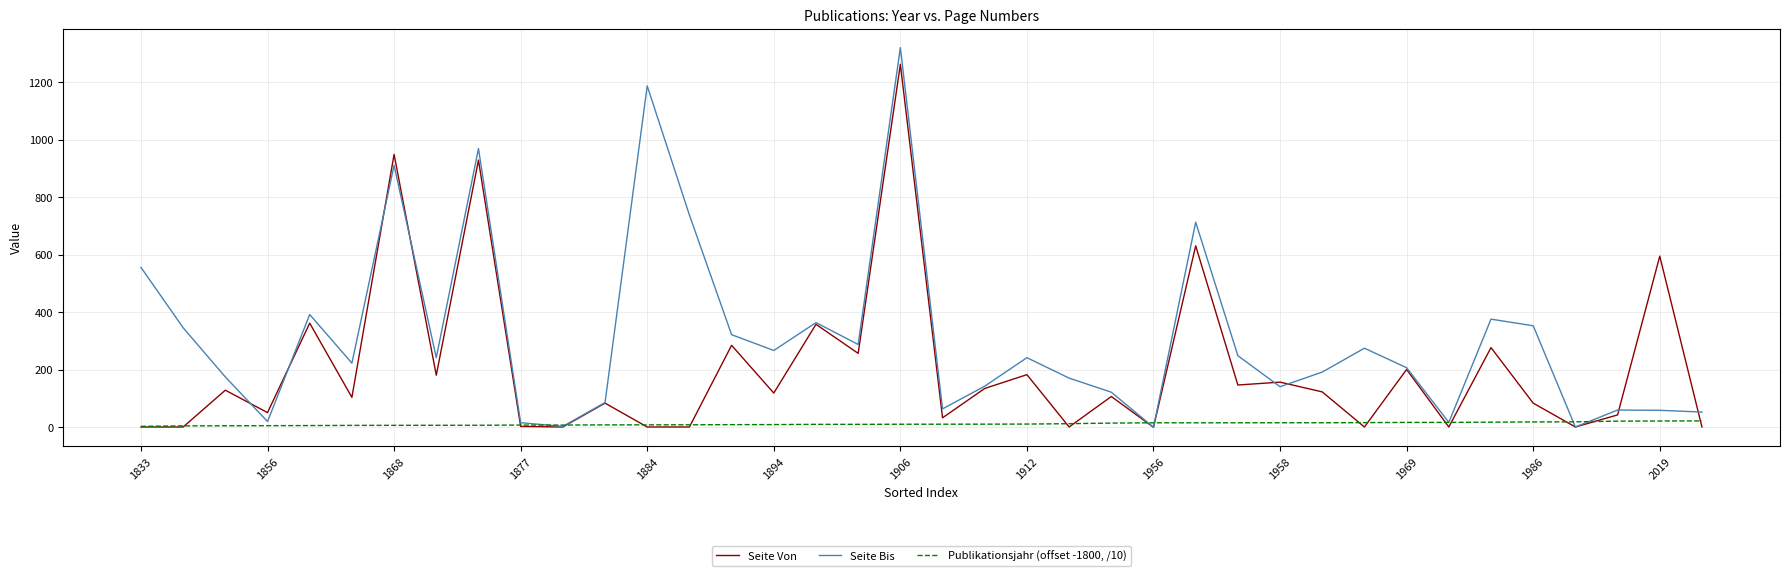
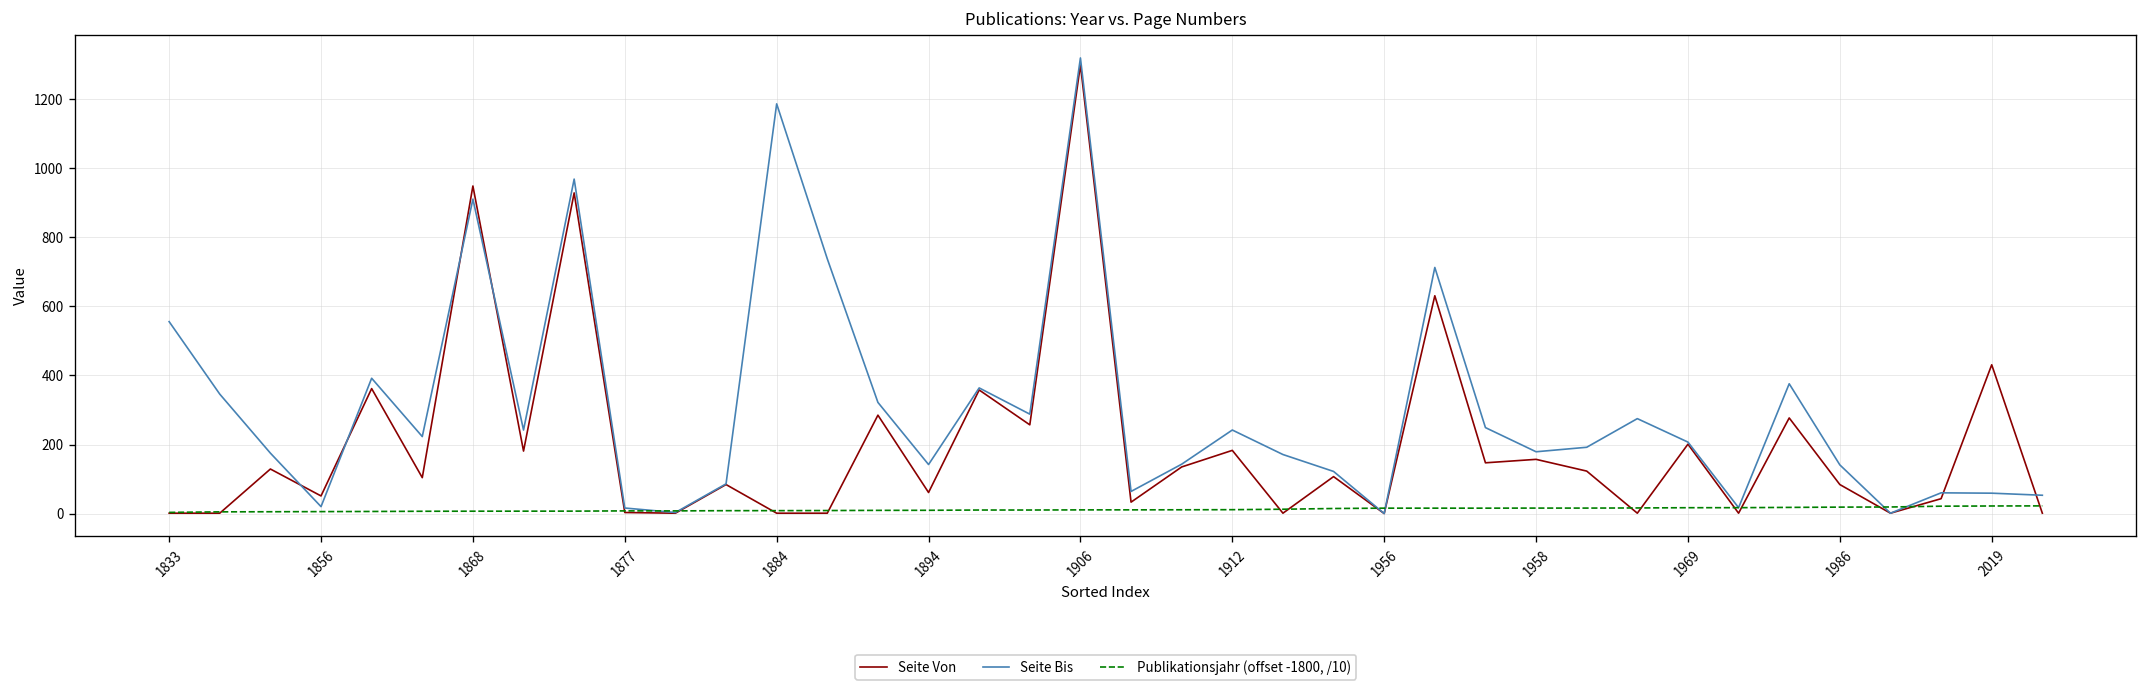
  {
    "Seite Von": {
      "1856": 50,
      "1868": 950,
-     "1894": 120,
-     "1906": 1260,
+     "1894": 60,
+     "1906": 1300,
      "1912": 180,
      "1958": 160,
      "1986": 80,
-     "2019": 600
+     "2019": 430
    },
    "Seite Bis": {
      "1833": 560,
      "1856": 20,
      "1868": 910,
      "1884": 1190,
-     "1894": 270,
+     "1894": 140,
      "1906": 1320,
      "1912": 240,
-     "1958": 140,
-     "1986": 350,
+     "1958": 180,
+     "1986": 140,
      "2019": 60
    },
    "Publikationsjahr (offset -1800, /10)": {
      "1856": 10,
      "1868": 10,
      "1894": 10,
      "1906": 10,
      "1912": 10,
      "1956": 20,
      "1958": 20,
      "1969": 20,
      "1986": 20,
      "2019": 20
    }
  }
